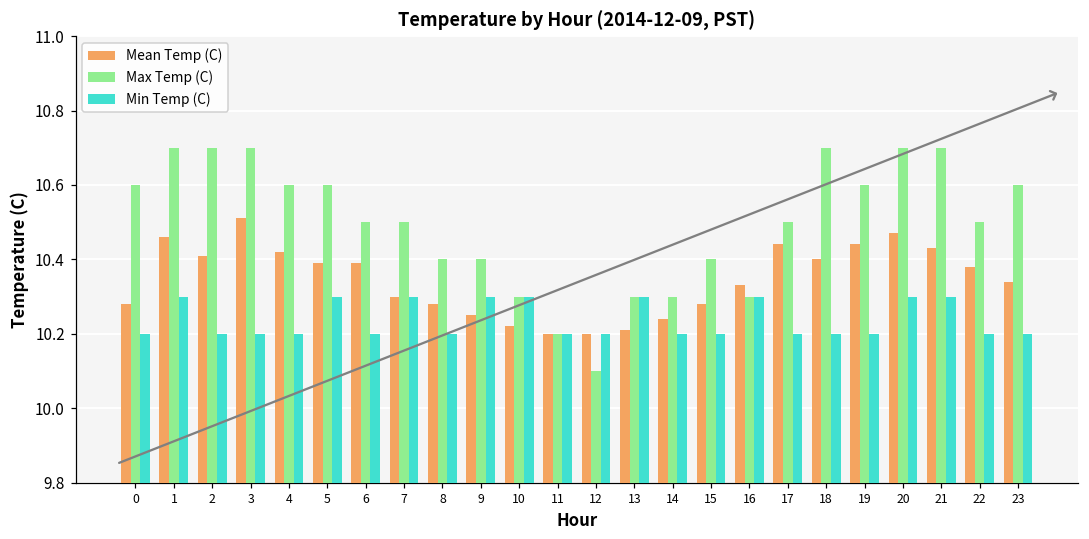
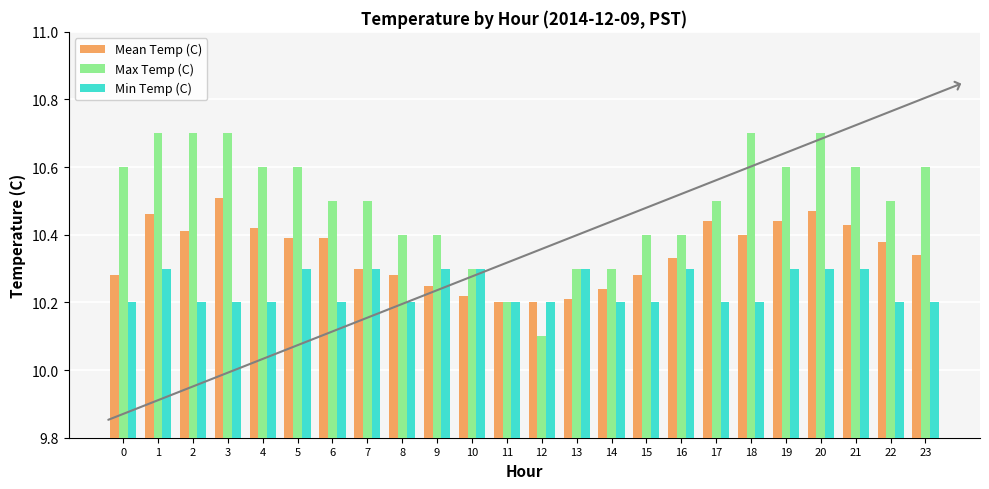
  {
    "Mean Temp (C)": {
      "0": 10.28,
      "1": 10.46,
      "2": 10.41,
      "3": 10.51,
      "4": 10.42,
      "5": 10.39,
      "6": 10.39,
      "7": 10.3,
      "8": 10.28,
      "9": 10.25,
      "10": 10.22,
      "11": 10.2,
      "12": 10.2,
      "13": 10.21,
      "14": 10.24,
      "15": 10.28,
      "16": 10.33,
      "17": 10.44,
      "18": 10.4,
      "19": 10.44,
      "20": 10.47,
      "21": 10.43,
      "22": 10.38,
      "23": 10.34
    },
    "Max Temp (C)": {
      "0": 10.6,
      "1": 10.7,
      "2": 10.7,
      "3": 10.7,
      "4": 10.6,
      "5": 10.6,
      "6": 10.5,
      "7": 10.5,
      "8": 10.4,
      "9": 10.4,
      "10": 10.3,
      "11": 10.2,
      "12": 10.1,
      "13": 10.3,
      "14": 10.3,
      "15": 10.4,
-     "16": 10.3,
+     "16": 10.4,
      "17": 10.5,
      "18": 10.7,
      "19": 10.6,
      "20": 10.7,
-     "21": 10.7,
+     "21": 10.6,
      "22": 10.5,
      "23": 10.6
    },
    "Min Temp (C)": {
      "0": 10.2,
      "1": 10.3,
      "2": 10.2,
      "3": 10.2,
      "4": 10.2,
      "5": 10.3,
      "6": 10.2,
      "7": 10.3,
      "8": 10.2,
      "9": 10.3,
      "10": 10.3,
      "11": 10.2,
      "12": 10.2,
      "13": 10.3,
      "14": 10.2,
      "15": 10.2,
      "16": 10.3,
      "17": 10.2,
      "18": 10.2,
-     "19": 10.2,
+     "19": 10.3,
      "20": 10.3,
      "21": 10.3,
      "22": 10.2,
      "23": 10.2
    }
  }
